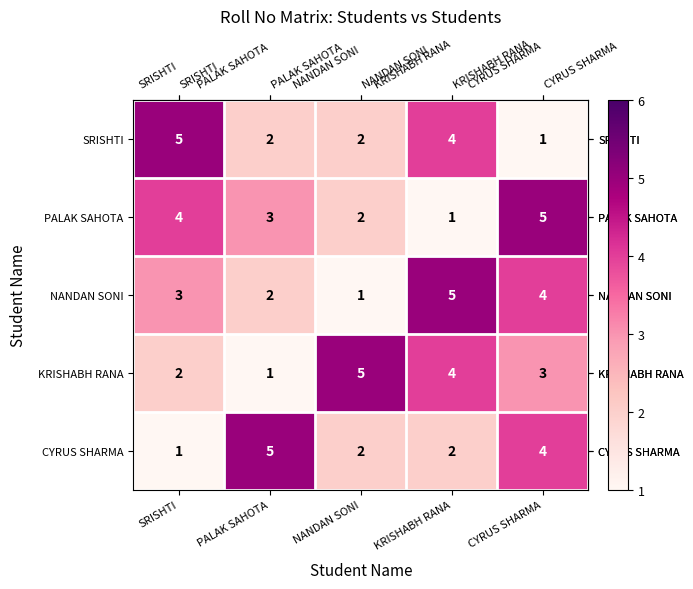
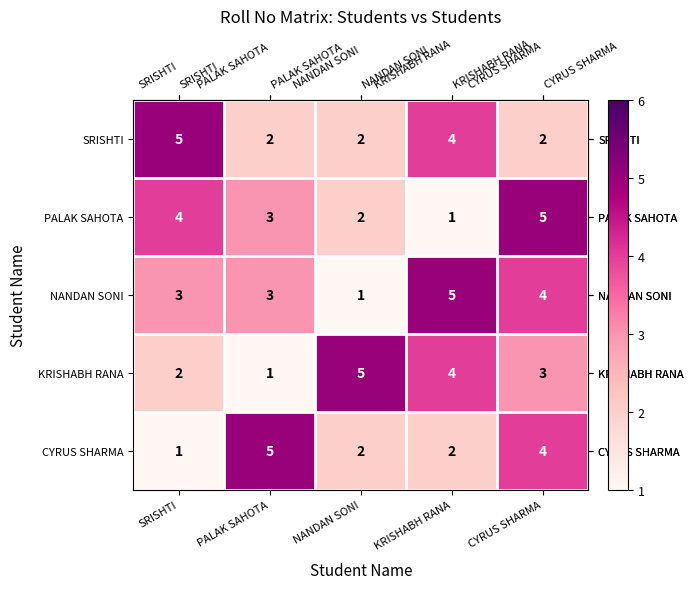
  {
    "SRISHTI": {
      "SRISHTI": 5,
      "PALAK SAHOTA": 2,
      "NANDAN SONI": 2,
      "KRISHABH RANA": 4,
-     "CYRUS SHARMA": 1
+     "CYRUS SHARMA": 2
    },
    "PALAK SAHOTA": {
      "SRISHTI": 4,
      "PALAK SAHOTA": 3,
      "NANDAN SONI": 2,
      "KRISHABH RANA": 1,
      "CYRUS SHARMA": 5
    },
    "NANDAN SONI": {
      "SRISHTI": 3,
-     "PALAK SAHOTA": 2,
+     "PALAK SAHOTA": 3,
      "NANDAN SONI": 1,
      "KRISHABH RANA": 5,
      "CYRUS SHARMA": 4
    },
    "KRISHABH RANA": {
      "SRISHTI": 2,
      "PALAK SAHOTA": 1,
      "NANDAN SONI": 5,
      "KRISHABH RANA": 4,
      "CYRUS SHARMA": 3
    },
    "CYRUS SHARMA": {
      "SRISHTI": 1,
      "PALAK SAHOTA": 5,
      "NANDAN SONI": 2,
      "KRISHABH RANA": 2,
      "CYRUS SHARMA": 4
    }
  }
